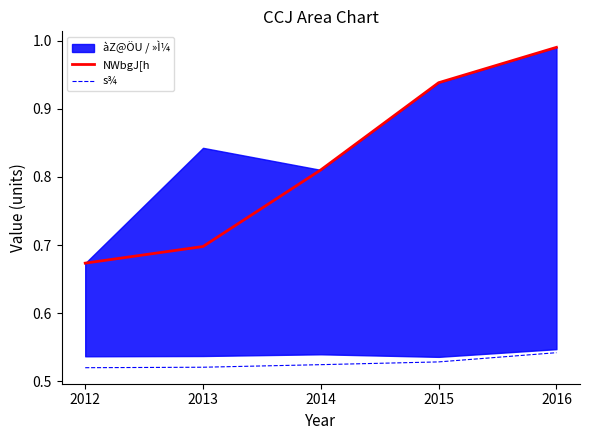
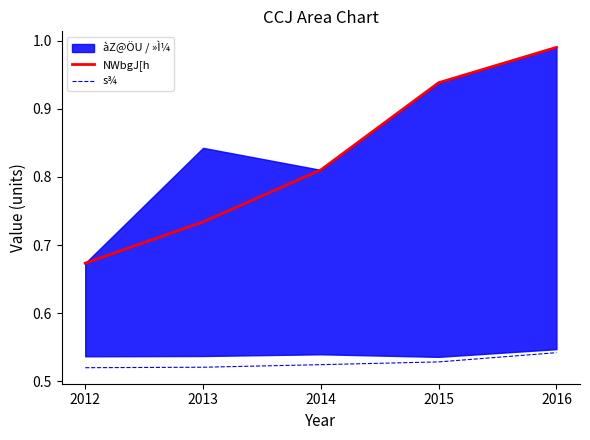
  {
    "NWbgJ[h": {
-     "2013": 0.70
+     "2013": 0.73
    }
  }
